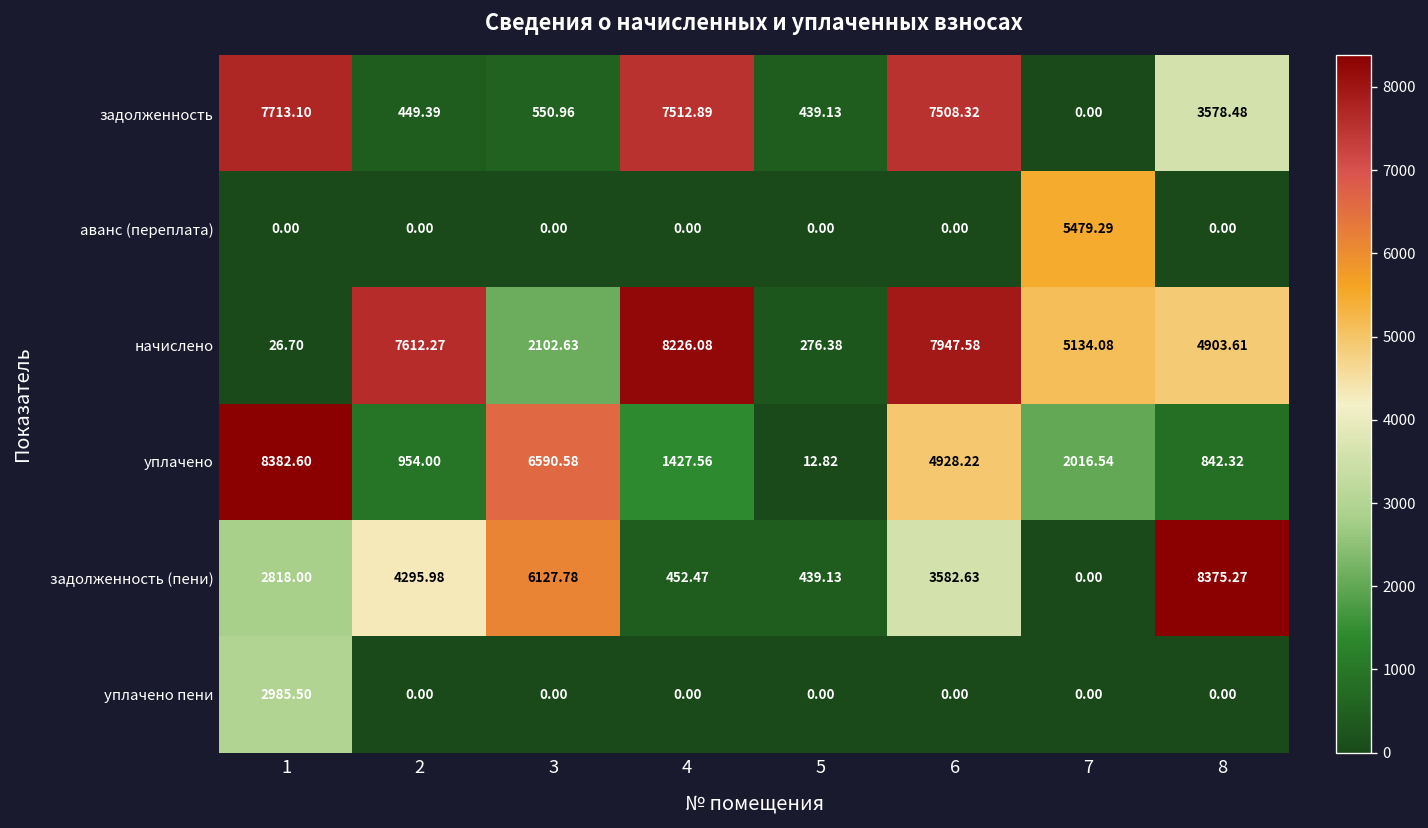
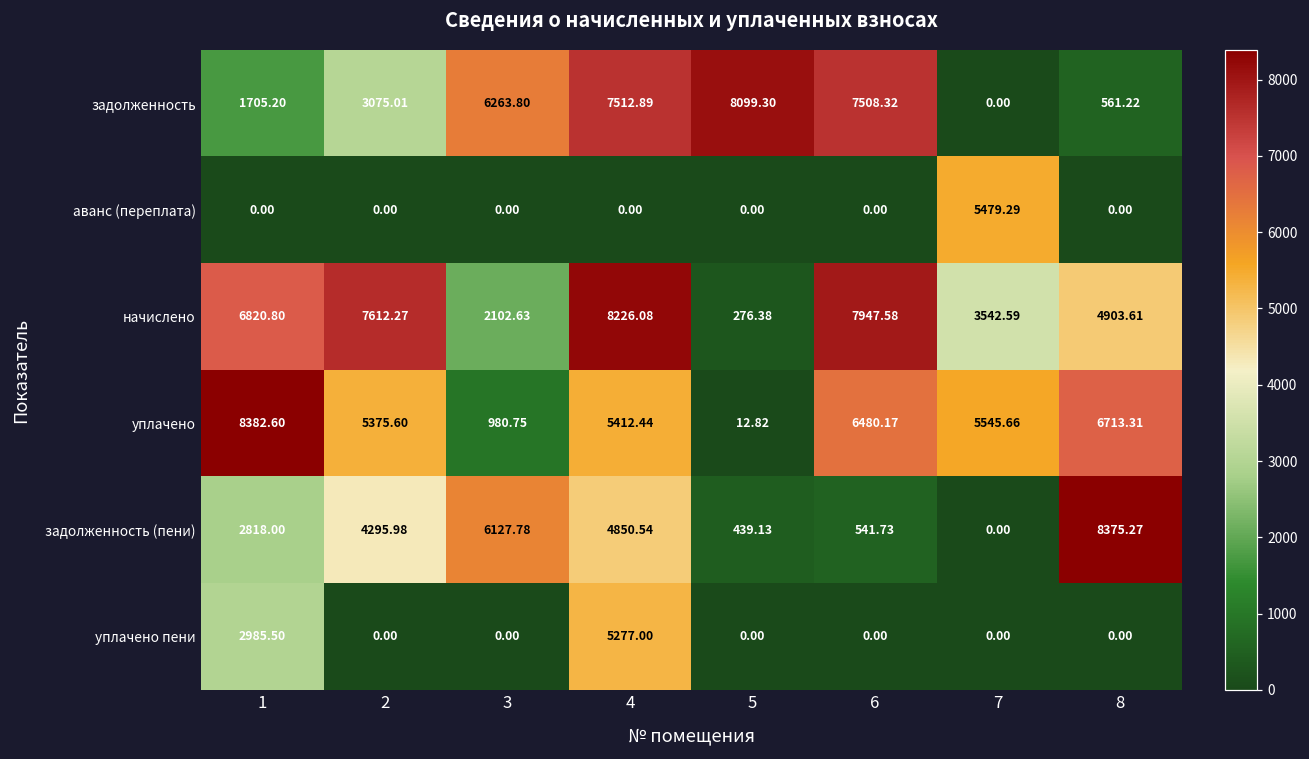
  {
    "задолженность": {
-     "1": 7713.10,
-     "2": 449.39,
-     "3": 550.96,
+     "1": 1705.20,
+     "2": 3075.01,
+     "3": 6263.80,
      "4": 7512.89,
-     "5": 439.13,
+     "5": 8099.30,
      "6": 7508.32,
      "7": 0.00,
-     "8": 3578.48
+     "8": 561.22
    },
    "аванс (переплата)": {
      "1": 0.00,
      "2": 0.00,
      "3": 0.00,
      "4": 0.00,
      "5": 0.00,
      "6": 0.00,
      "7": 5479.29,
      "8": 0.00
    },
    "начислено": {
-     "1": 26.70,
+     "1": 6820.80,
      "2": 7612.27,
      "3": 2102.63,
      "4": 8226.08,
      "5": 276.38,
      "6": 7947.58,
-     "7": 5134.08,
+     "7": 3542.59,
      "8": 4903.61
    },
    "уплачено": {
      "1": 8382.60,
-     "2": 954.00,
-     "3": 6590.58,
-     "4": 1427.56,
+     "2": 5375.60,
+     "3": 980.75,
+     "4": 5412.44,
      "5": 12.82,
-     "6": 4928.22,
-     "7": 2016.54,
-     "8": 842.32
+     "6": 6480.17,
+     "7": 5545.66,
+     "8": 6713.31
    },
    "задолженность (пени)": {
      "1": 2818.00,
      "2": 4295.98,
      "3": 6127.78,
-     "4": 452.47,
+     "4": 4850.54,
      "5": 439.13,
-     "6": 3582.63,
+     "6": 541.73,
      "7": 0.00,
      "8": 8375.27
    },
    "уплачено пени": {
      "1": 2985.50,
      "2": 0.00,
      "3": 0.00,
-     "4": 0.00,
+     "4": 5277.00,
      "5": 0.00,
      "6": 0.00,
      "7": 0.00,
      "8": 0.00
    }
  }
